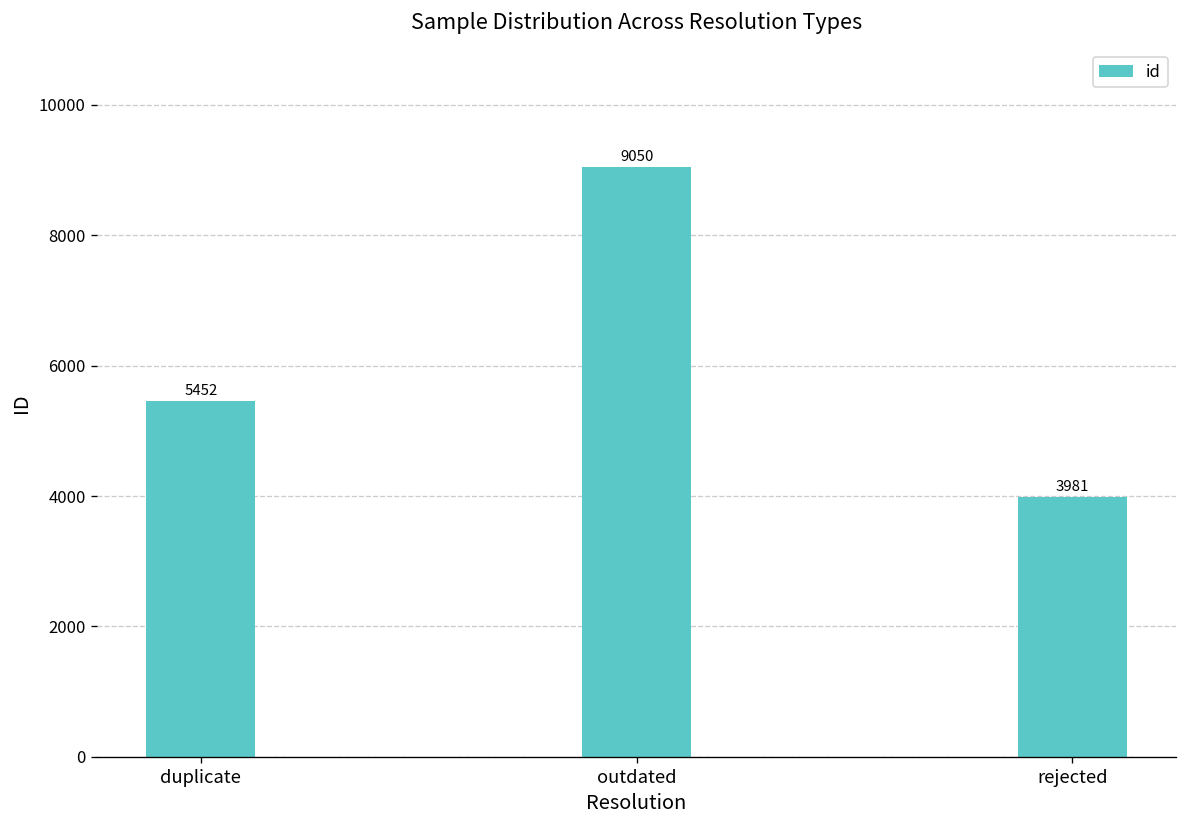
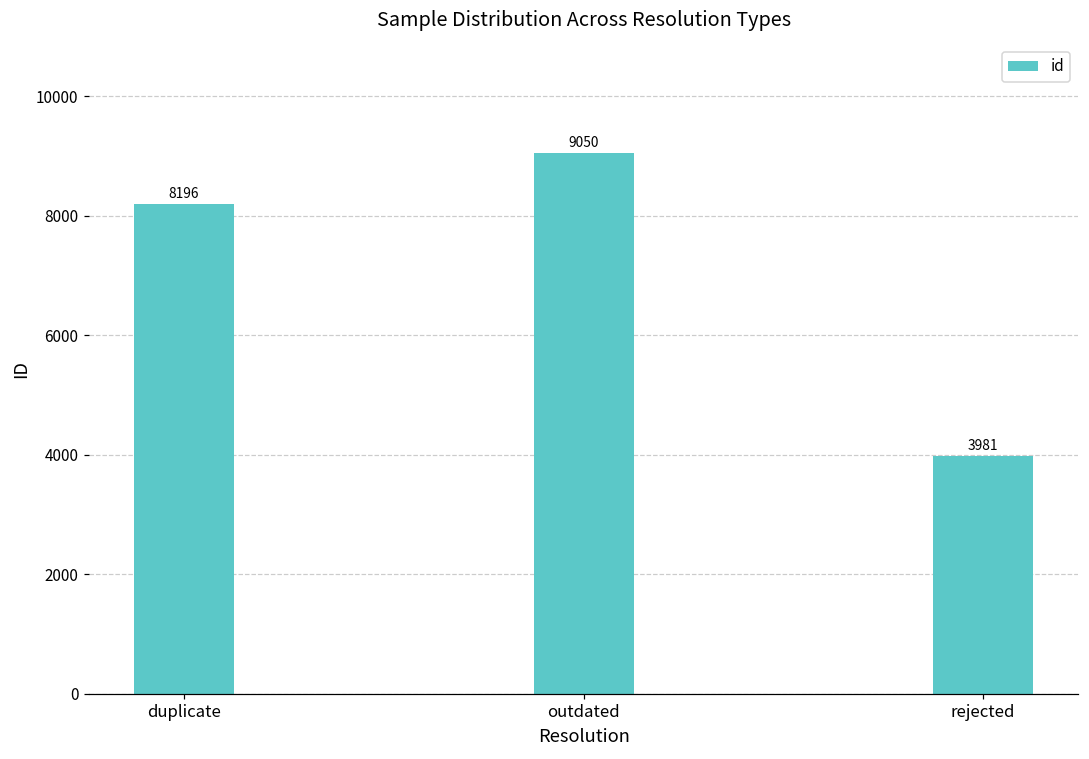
  {
-   "duplicate": 5452,
+   "duplicate": 8196,
    "outdated": 9050,
    "rejected": 3981
  }
